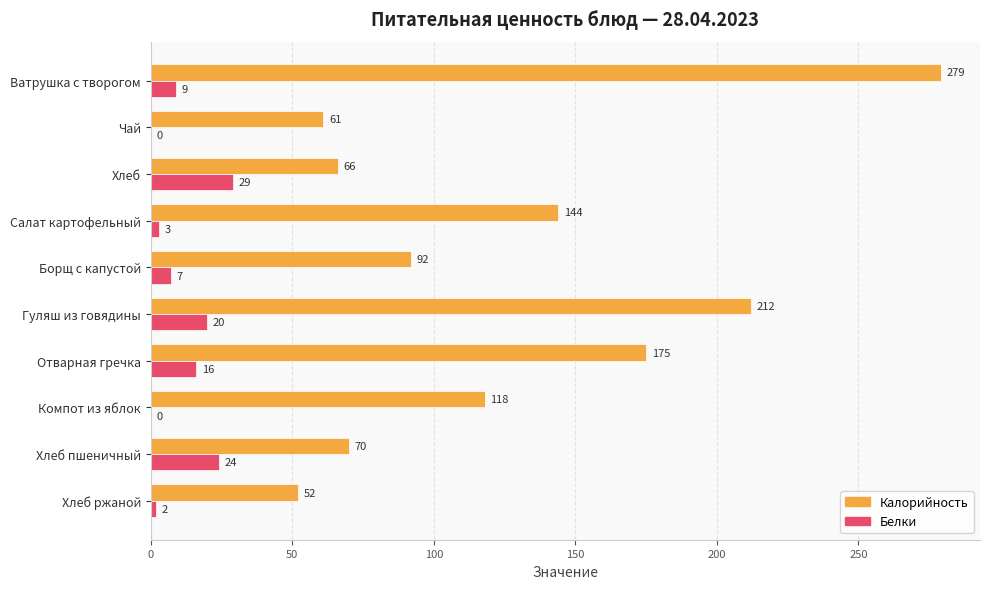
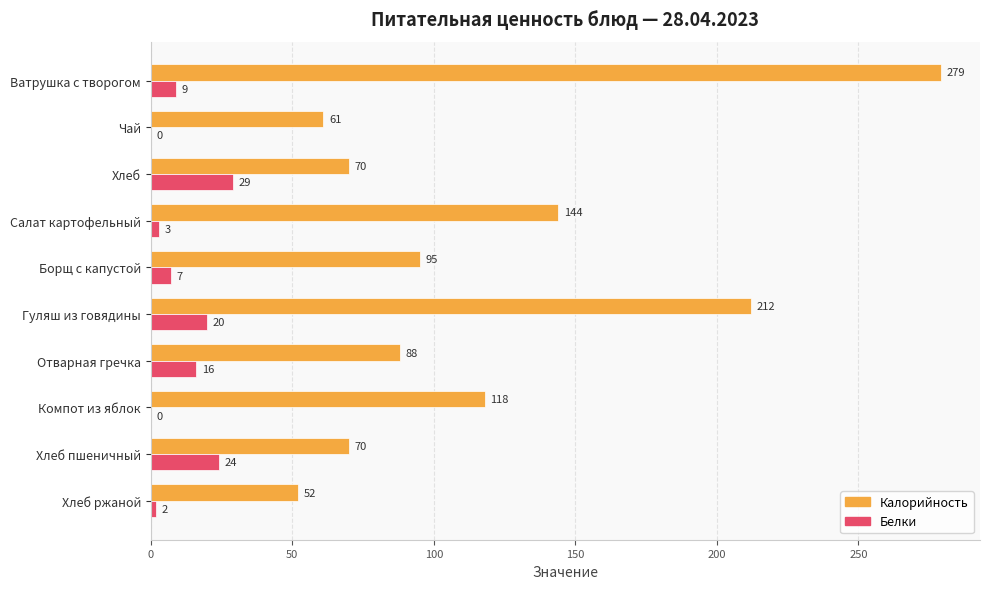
  {
    "Калорийность": {
      "Ватрушка с творогом": 279,
      "Чай": 61,
-     "Хлеб": 66,
+     "Хлеб": 70,
      "Салат картофельный": 144,
-     "Борщ с капустой": 92,
+     "Борщ с капустой": 95,
      "Гуляш из говядины": 212,
-     "Отварная гречка": 175,
+     "Отварная гречка": 88,
      "Компот из яблок": 118,
      "Хлеб пшеничный": 70,
      "Хлеб ржаной": 52
    },
    "Белки": {
      "Ватрушка с творогом": 9,
      "Чай": 0,
      "Хлеб": 29,
      "Салат картофельный": 3,
      "Борщ с капустой": 7,
      "Гуляш из говядины": 20,
      "Отварная гречка": 16,
      "Компот из яблок": 0,
      "Хлеб пшеничный": 24,
      "Хлеб ржаной": 2
    }
  }
